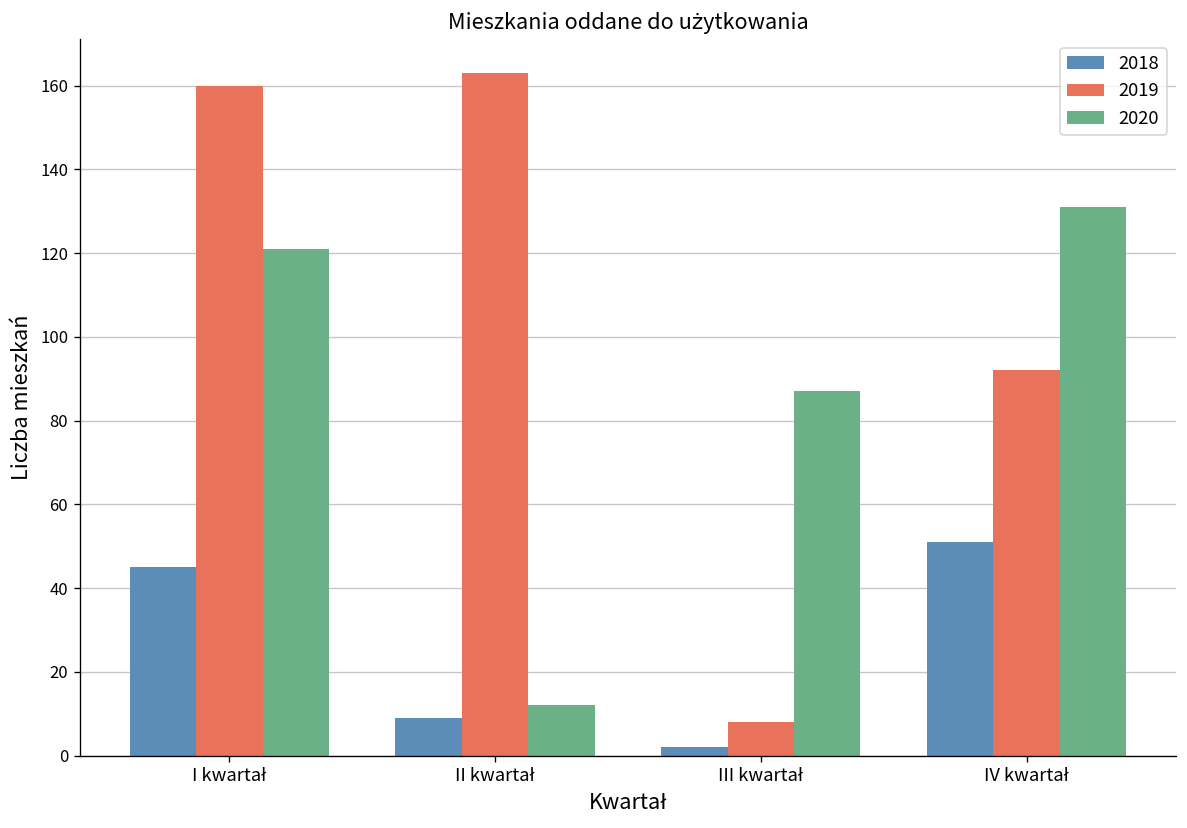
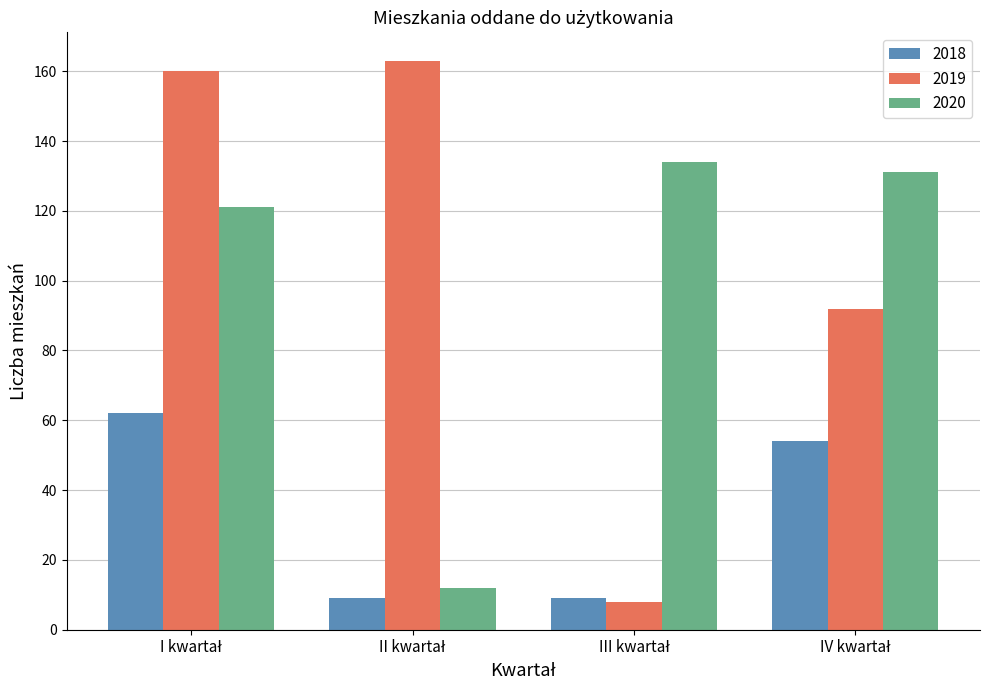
  {
    "2018": {
-     "I kwartał": 45,
+     "I kwartał": 62,
      "II kwartał": 9,
-     "III kwartał": 2,
-     "IV kwartał": 51
+     "III kwartał": 9,
+     "IV kwartał": 54
    },
    "2019": {
      "I kwartał": 160,
      "II kwartał": 163,
      "III kwartał": 8,
      "IV kwartał": 92
    },
    "2020": {
      "I kwartał": 121,
      "II kwartał": 12,
-     "III kwartał": 87,
+     "III kwartał": 134,
      "IV kwartał": 131
    }
  }
